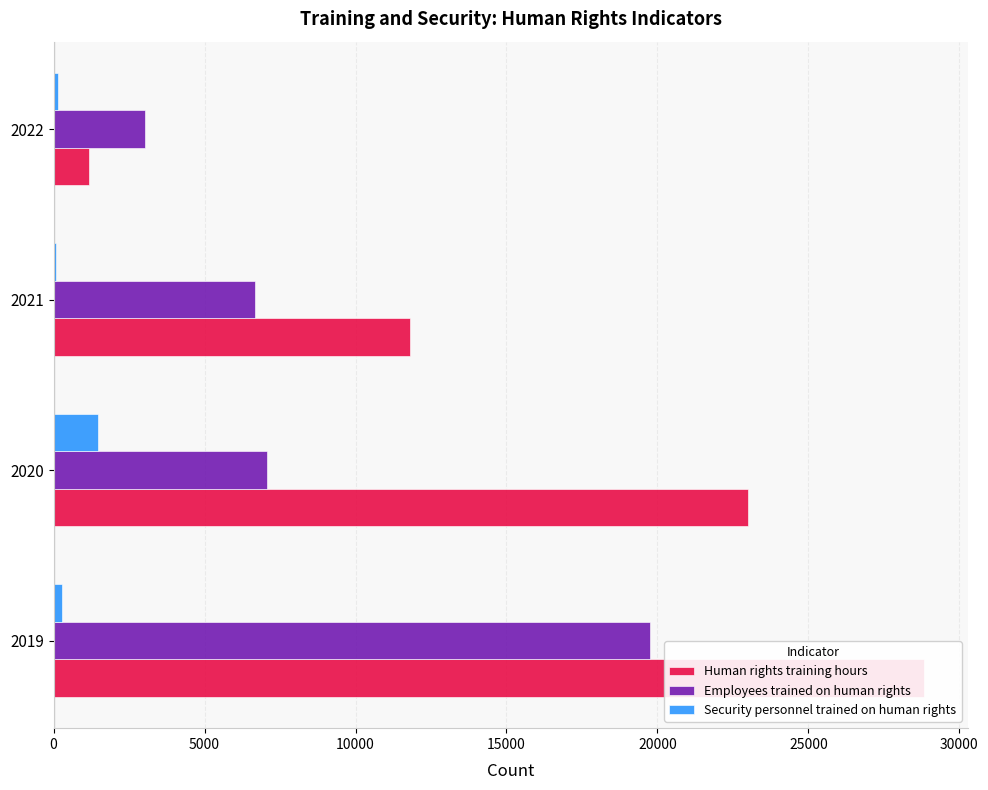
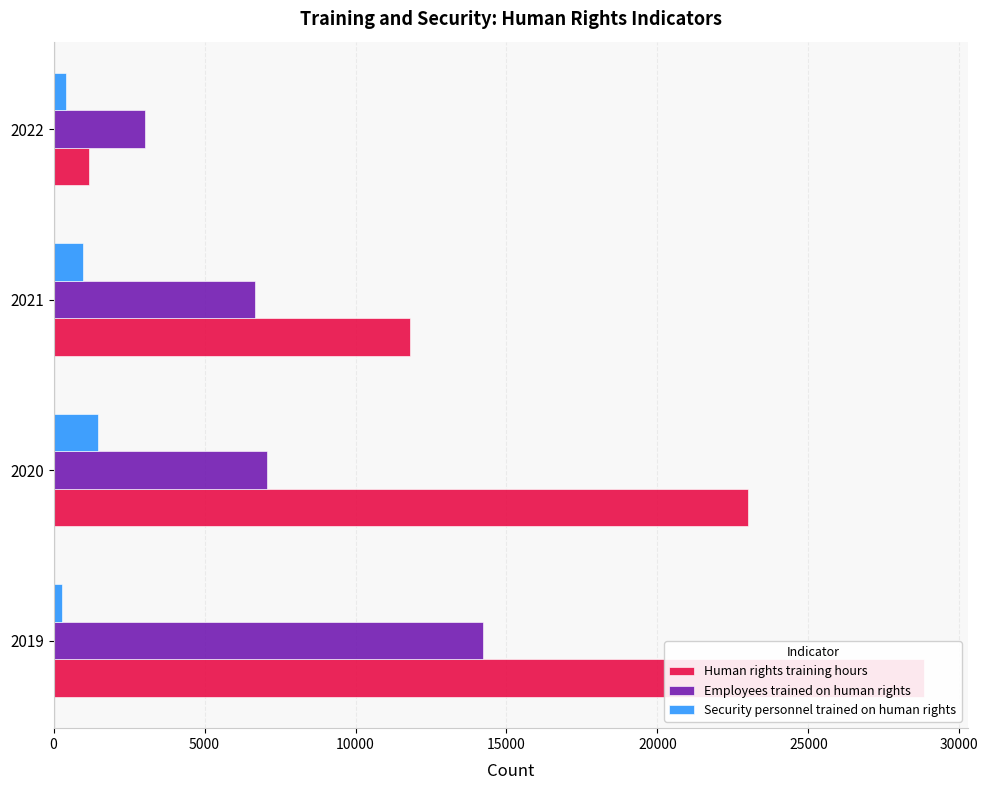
  {
    "Human rights training hours": {
      "2022": 1200,
      "2021": 11800,
      "2020": 23000
    },
    "Employees trained on human rights": {
      "2022": 3000,
      "2021": 6700,
      "2020": 7100,
-     "2019": 19700
+     "2019": 14200
    },
    "Security personnel trained on human rights": {
-     "2022": 100,
-     "2021": 100,
+     "2022": 400,
+     "2021": 1000,
      "2020": 1500,
      "2019": 300
    }
  }
